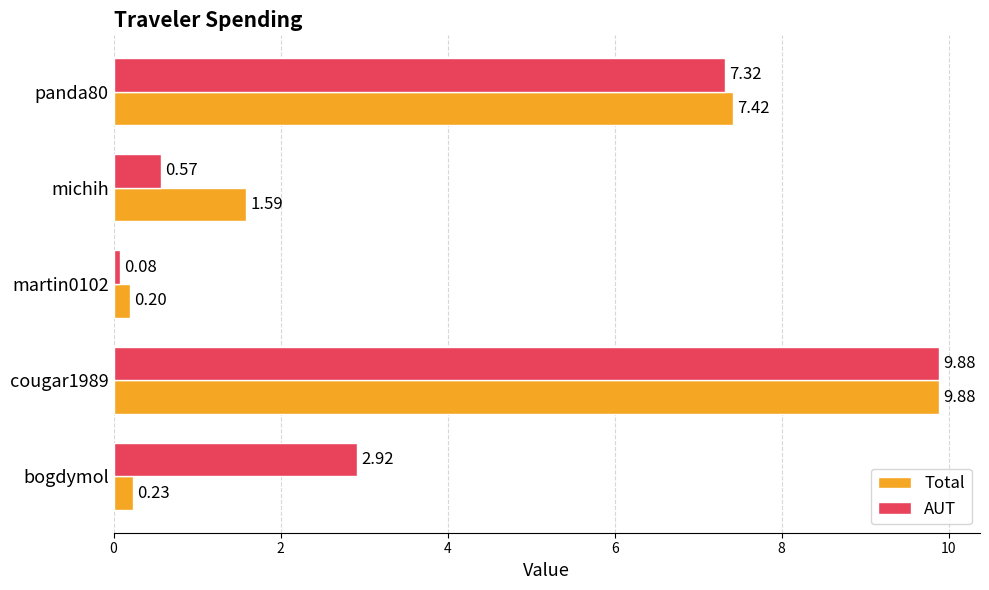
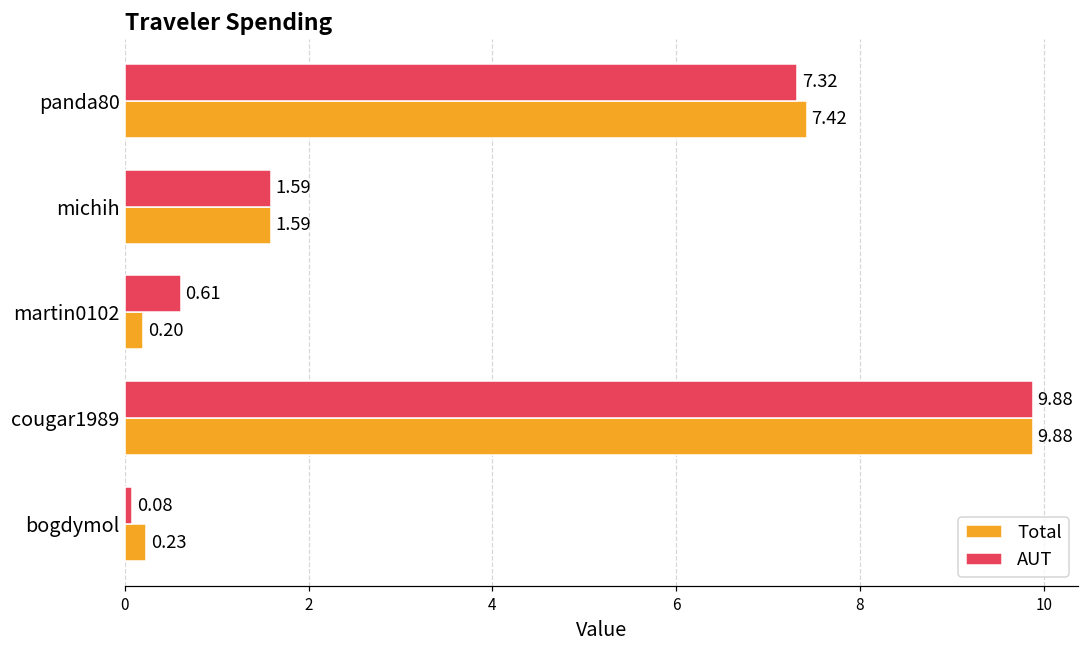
  {
    "Total": {
      "panda80": 7.42,
      "michih": 1.59,
      "martin0102": 0.20,
      "cougar1989": 9.88,
      "bogdymol": 0.23
    },
    "AUT": {
      "panda80": 7.32,
-     "michih": 0.57,
-     "martin0102": 0.08,
+     "michih": 1.59,
+     "martin0102": 0.61,
      "cougar1989": 9.88,
-     "bogdymol": 2.92
+     "bogdymol": 0.08
    }
  }
